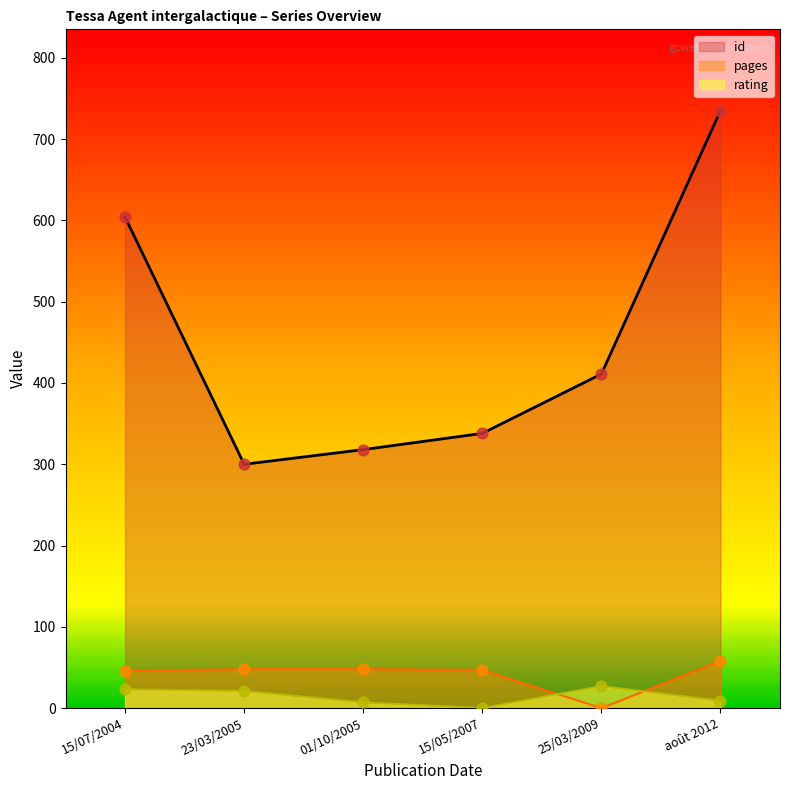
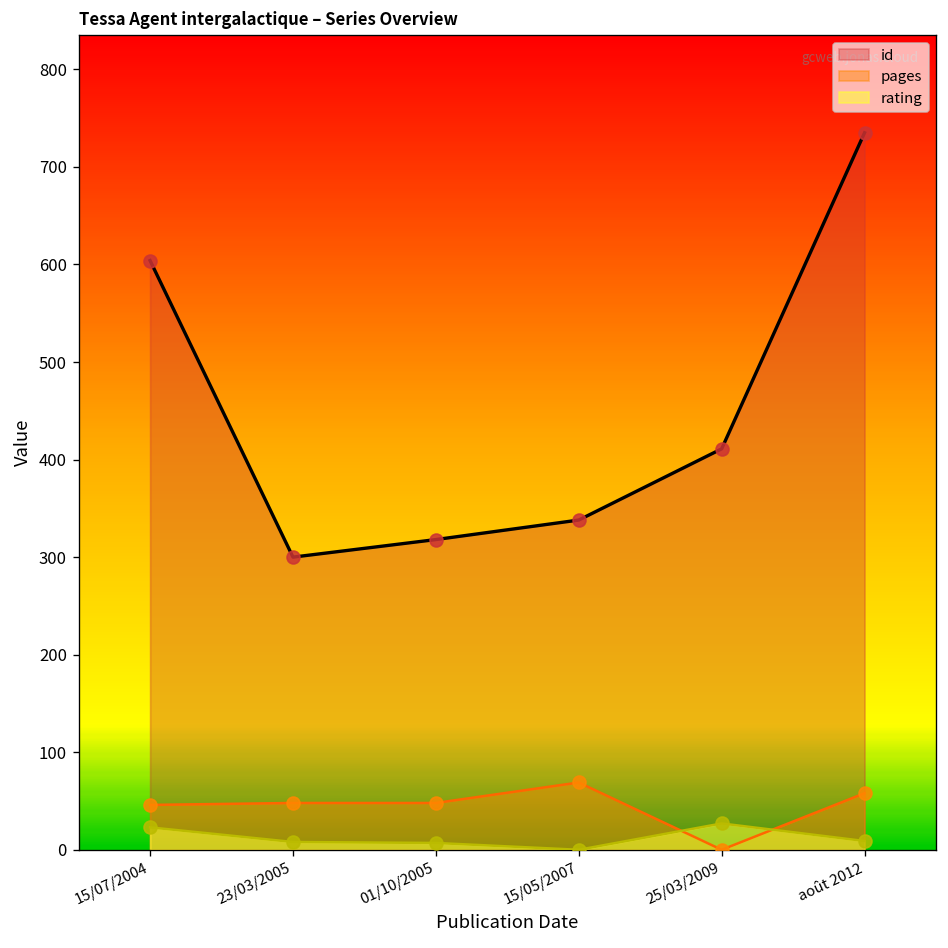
  {
    "id": {
      "15/07/2004": 600,
      "23/03/2005": 300,
      "01/10/2005": 320,
      "15/05/2007": 340,
      "25/03/2009": 410,
      "août 2012": 740
    },
    "pages": {
      "15/07/2004": 50,
      "23/03/2005": 50,
      "01/10/2005": 50,
-     "15/05/2007": 50,
+     "15/05/2007": 70,
      "25/03/2009": 0,
      "août 2012": 60
    },
    "rating": {
      "15/07/2004": 20,
-     "23/03/2005": 20,
+     "23/03/2005": 10,
      "01/10/2005": 10,
      "15/05/2007": 0,
      "25/03/2009": 30,
      "août 2012": 10
    }
  }
